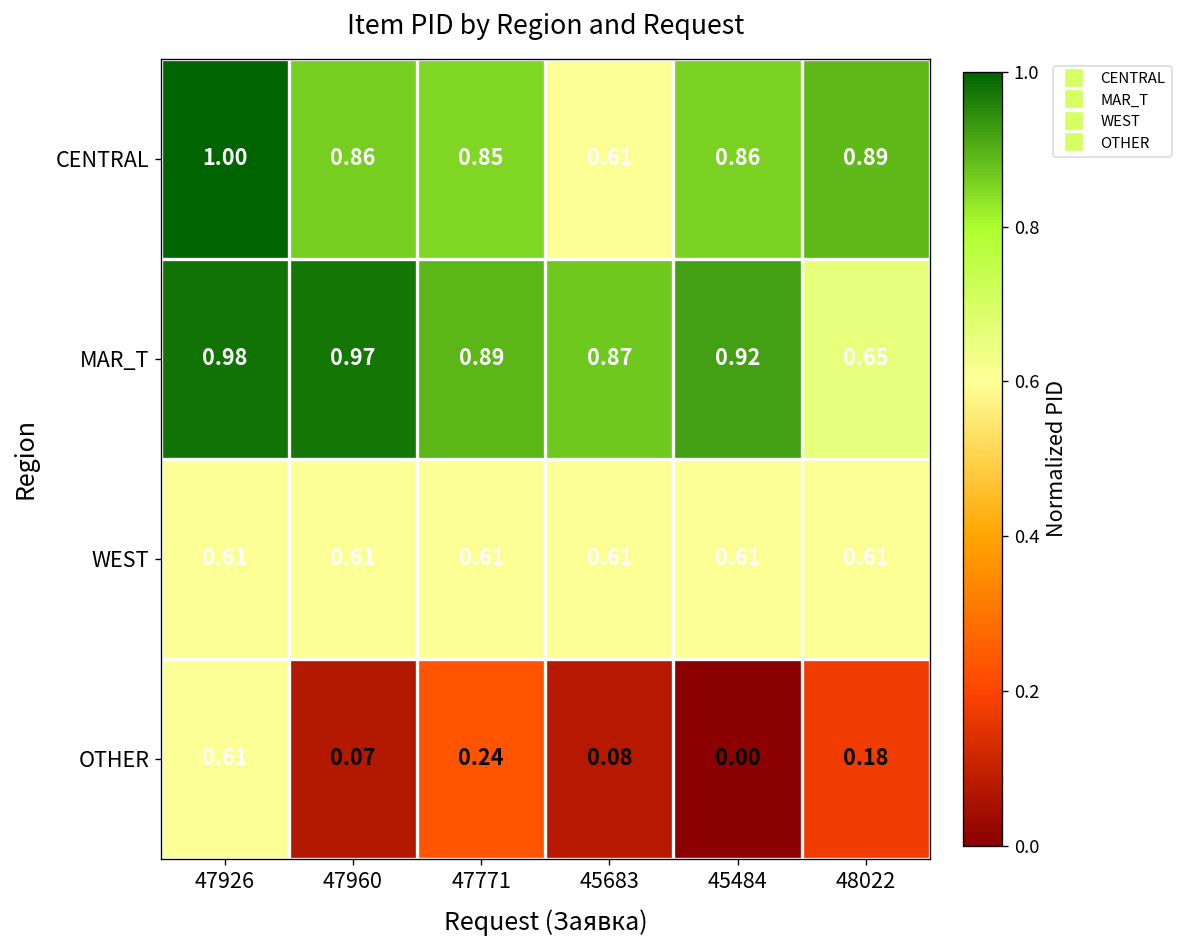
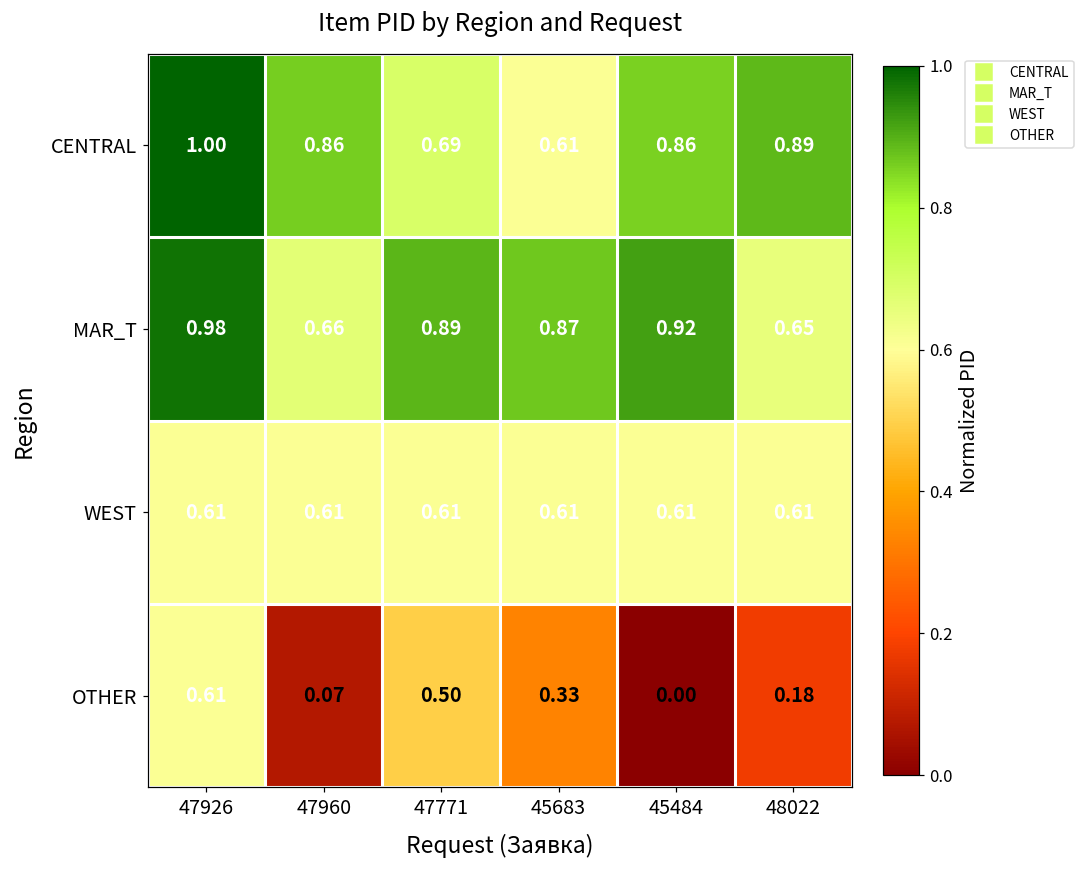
  {
    "CENTRAL": {
      "47926": 1.00,
      "47960": 0.86,
-     "47771": 0.85,
+     "47771": 0.69,
      "45683": 0.61,
      "45484": 0.86,
      "48022": 0.89
    },
    "MAR_T": {
      "47926": 0.98,
-     "47960": 0.97,
+     "47960": 0.66,
      "47771": 0.89,
      "45683": 0.87,
      "45484": 0.92,
      "48022": 0.65
    },
    "WEST": {
      "47926": 0.61,
      "47960": 0.61,
      "47771": 0.61,
      "45683": 0.61,
      "45484": 0.61,
      "48022": 0.61
    },
    "OTHER": {
      "47926": 0.61,
      "47960": 0.07,
-     "47771": 0.24,
-     "45683": 0.08,
+     "47771": 0.50,
+     "45683": 0.33,
      "45484": 0.00,
      "48022": 0.18
    }
  }
